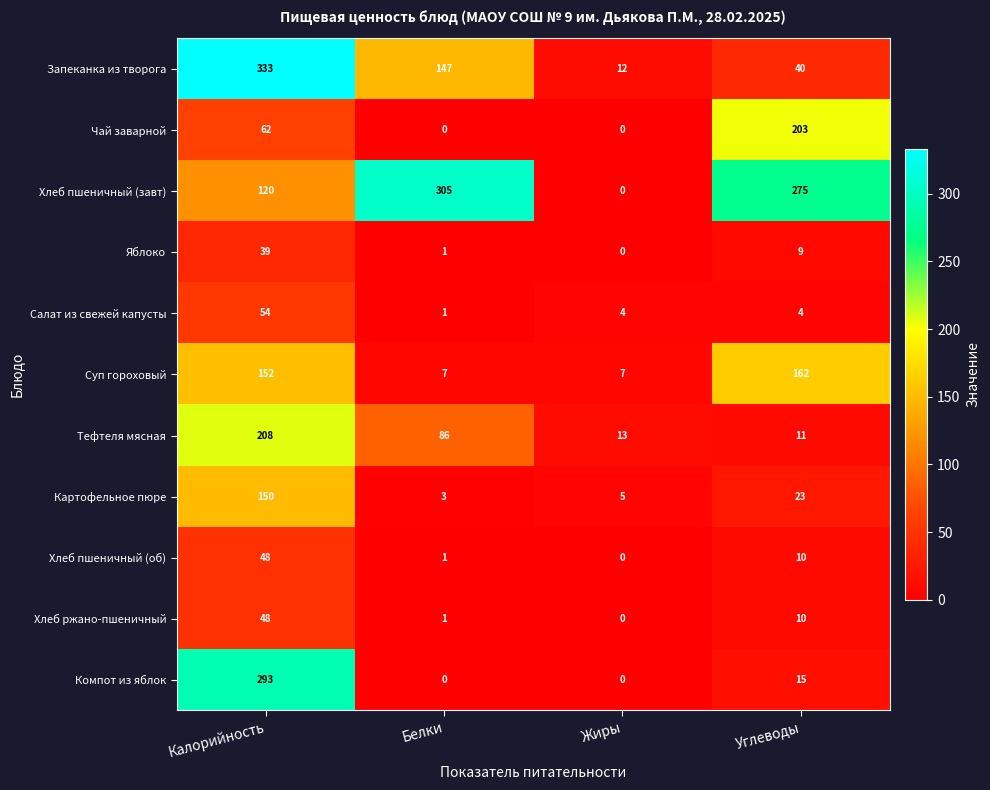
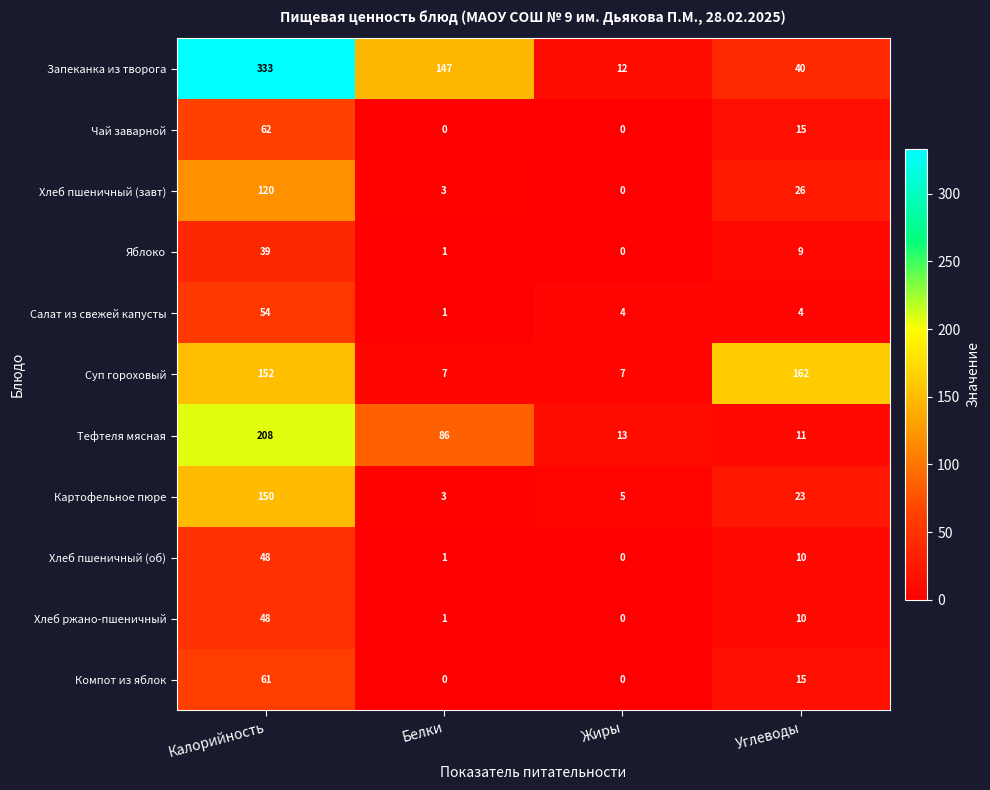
  {
    "Запеканка из творога": {
      "Калорийность": 333,
      "Белки": 147,
      "Жиры": 12,
      "Углеводы": 40
    },
    "Чай заварной": {
      "Калорийность": 62,
      "Белки": 0,
      "Жиры": 0,
-     "Углеводы": 203
+     "Углеводы": 15
    },
    "Хлеб пшеничный (завт)": {
      "Калорийность": 120,
-     "Белки": 305,
+     "Белки": 3,
      "Жиры": 0,
-     "Углеводы": 275
+     "Углеводы": 26
    },
    "Яблоко": {
      "Калорийность": 39,
      "Белки": 1,
      "Жиры": 0,
      "Углеводы": 9
    },
    "Салат из свежей капусты": {
      "Калорийность": 54,
      "Белки": 1,
      "Жиры": 4,
      "Углеводы": 4
    },
    "Суп гороховый": {
      "Калорийность": 152,
      "Белки": 7,
      "Жиры": 7,
      "Углеводы": 162
    },
    "Тефтеля мясная": {
      "Калорийность": 208,
      "Белки": 86,
      "Жиры": 13,
      "Углеводы": 11
    },
    "Картофельное пюре": {
      "Калорийность": 150,
      "Белки": 3,
      "Жиры": 5,
      "Углеводы": 23
    },
    "Хлеб пшеничный (об)": {
      "Калорийность": 48,
      "Белки": 1,
      "Жиры": 0,
      "Углеводы": 10
    },
    "Хлеб ржано-пшеничный": {
      "Калорийность": 48,
      "Белки": 1,
      "Жиры": 0,
      "Углеводы": 10
    },
    "Компот из яблок": {
-     "Калорийность": 293,
+     "Калорийность": 61,
      "Белки": 0,
      "Жиры": 0,
      "Углеводы": 15
    }
  }
